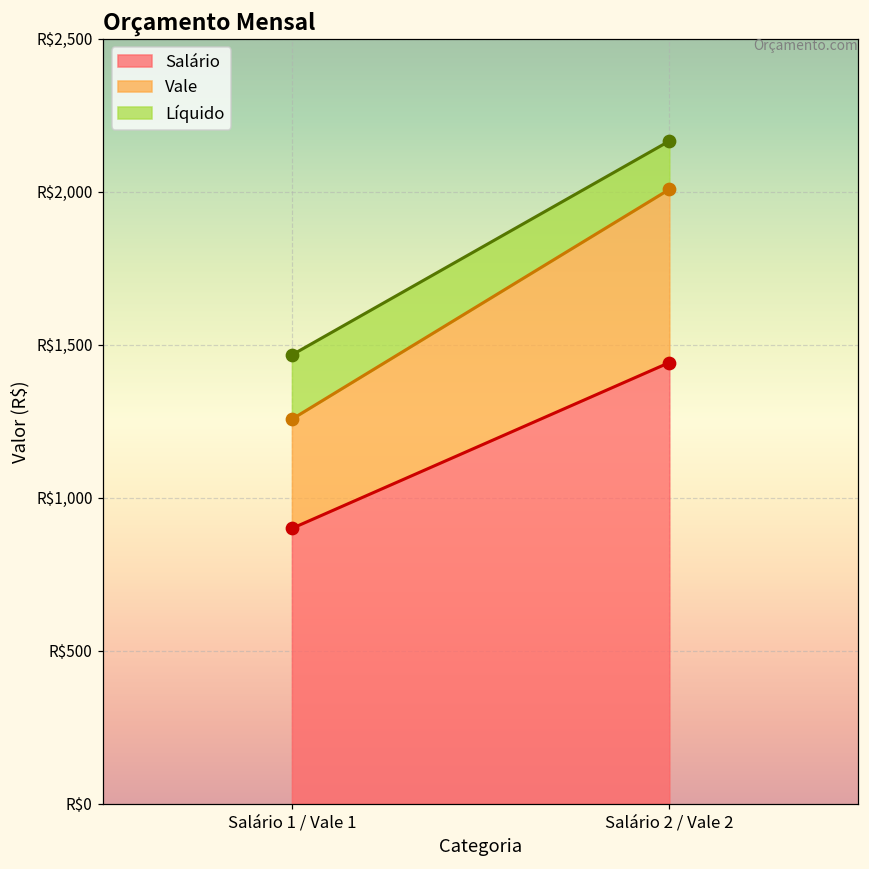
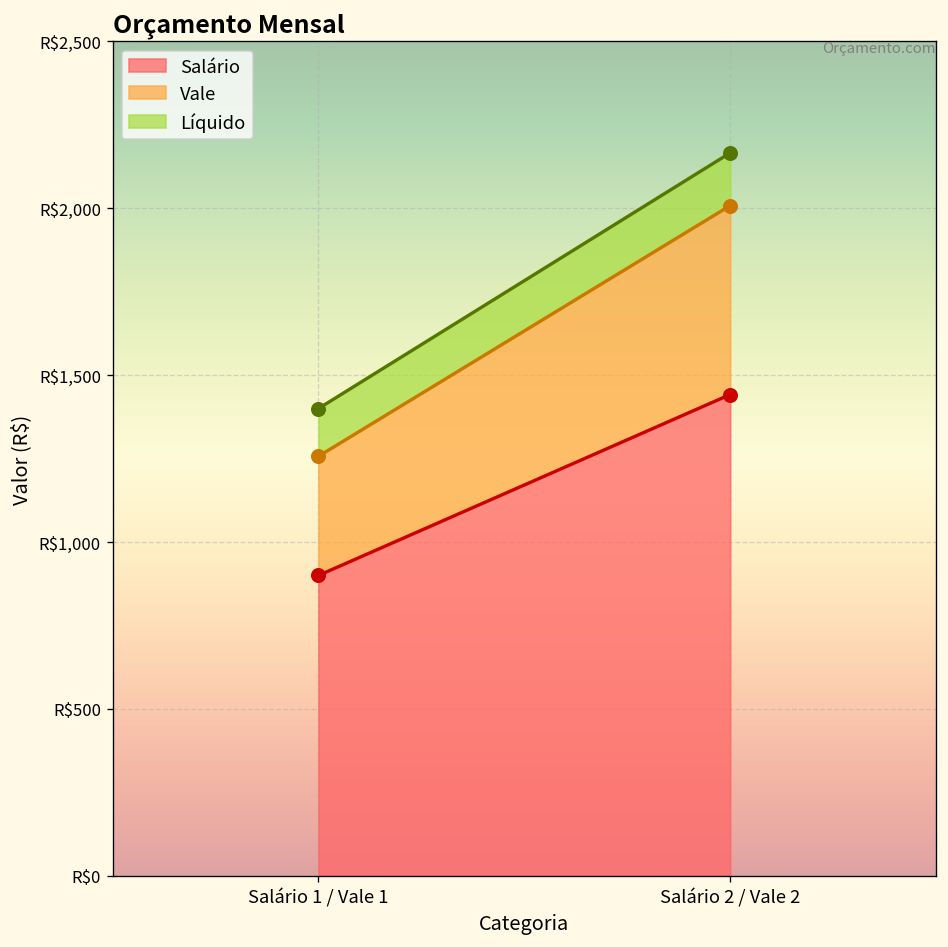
  {
    "Salário": {
      "Salário 1 / Vale 1": "R$900",
      "Salário 2 / Vale 2": "R$1,440"
    },
    "Vale": {
      "Salário 1 / Vale 1": "R$1,260",
      "Salário 2 / Vale 2": "R$2,010"
    },
    "Líquido": {
-     "Salário 1 / Vale 1": "R$1,470",
+     "Salário 1 / Vale 1": "R$1,400",
      "Salário 2 / Vale 2": "R$2,170"
    }
  }
